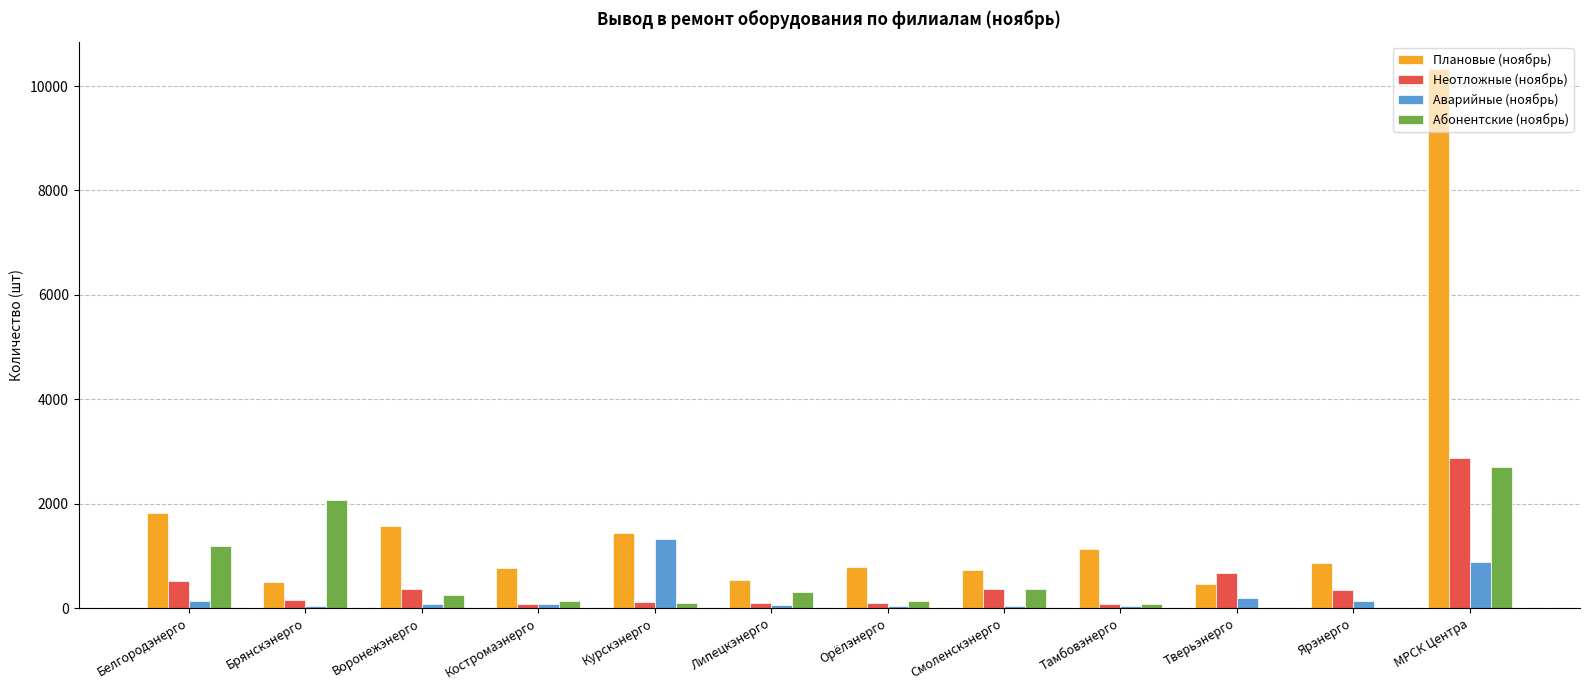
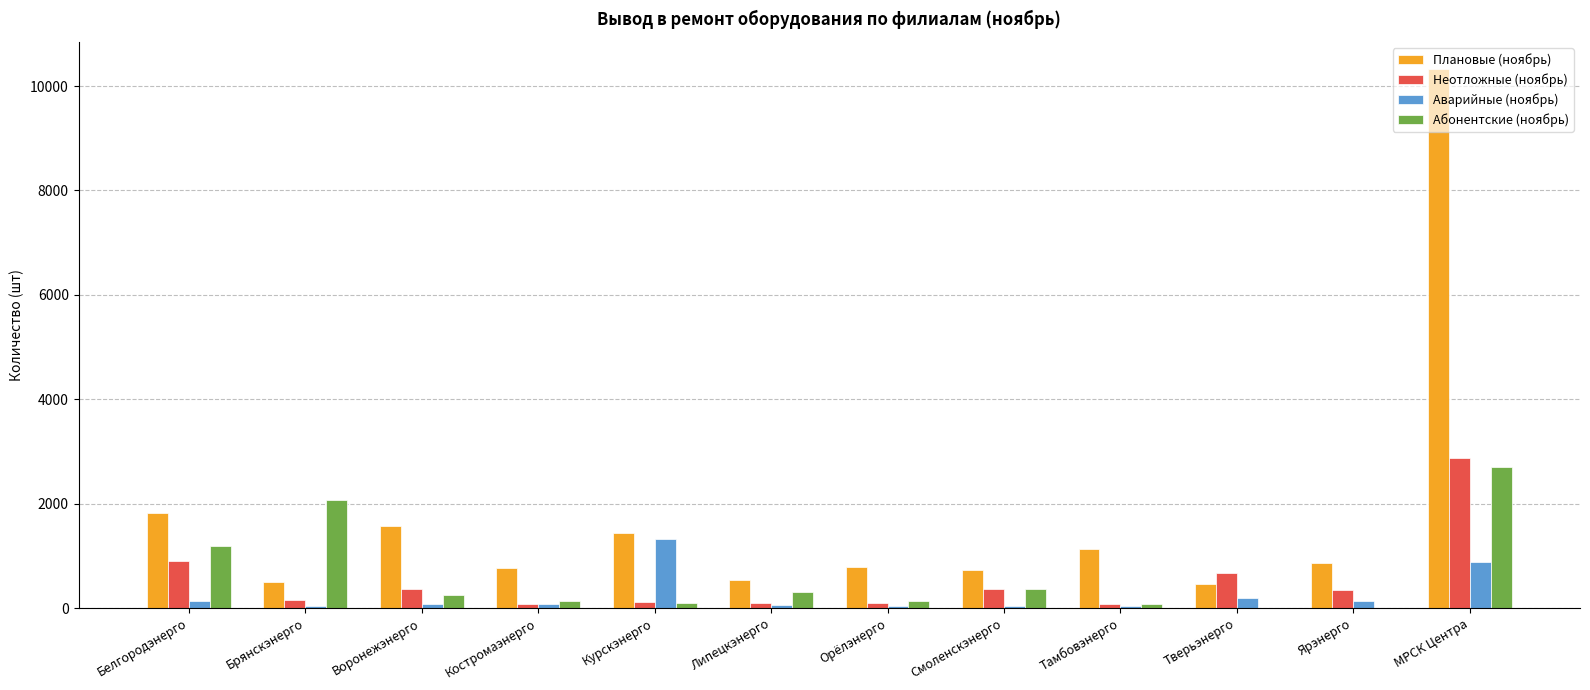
  {
    "Плановые (ноябрь)": {
      "Белгородэнерго": 1800,
      "Брянскэнерго": 500,
      "Воронежэнерго": 1600,
      "Костромаэнерго": 800,
      "Курскэнерго": 1400,
      "Липецкэнерго": 500,
      "Орёлэнерго": 800,
      "Смоленскэнерго": 700,
      "Тамбовэнерго": 1100,
      "Тверьэнерго": 500,
      "Ярэнерго": 900
    },
    "Неотложные (ноябрь)": {
-     "Белгородэнерго": 500,
+     "Белгородэнерго": 900,
      "Брянскэнерго": 200,
      "Воронежэнерго": 400,
      "Костромаэнерго": 100,
      "Курскэнерго": 100,
      "Липецкэнерго": 100,
      "Орёлэнерго": 100,
      "Смоленскэнерго": 400,
      "Тамбовэнерго": 100,
      "Тверьэнерго": 700,
      "Ярэнерго": 300,
      "МРСК Центра": 2900
    },
    "Аварийные (ноябрь)": {
      "Белгородэнерго": 100,
      "Воронежэнерго": 100,
      "Костромаэнерго": 100,
      "Курскэнерго": 1300,
      "Липецкэнерго": 100,
      "Тверьэнерго": 200,
      "Ярэнерго": 100,
      "МРСК Центра": 900
    },
    "Абонентские (ноябрь)": {
      "Белгородэнерго": 1200,
      "Брянскэнерго": 2100,
      "Воронежэнерго": 200,
      "Костромаэнерго": 100,
      "Курскэнерго": 100,
      "Липецкэнерго": 300,
      "Орёлэнерго": 100,
      "Смоленскэнерго": 400,
      "Тамбовэнерго": 100,
      "Тверьэнерго": 0,
      "Ярэнерго": 0,
      "МРСК Центра": 2700
    }
  }
